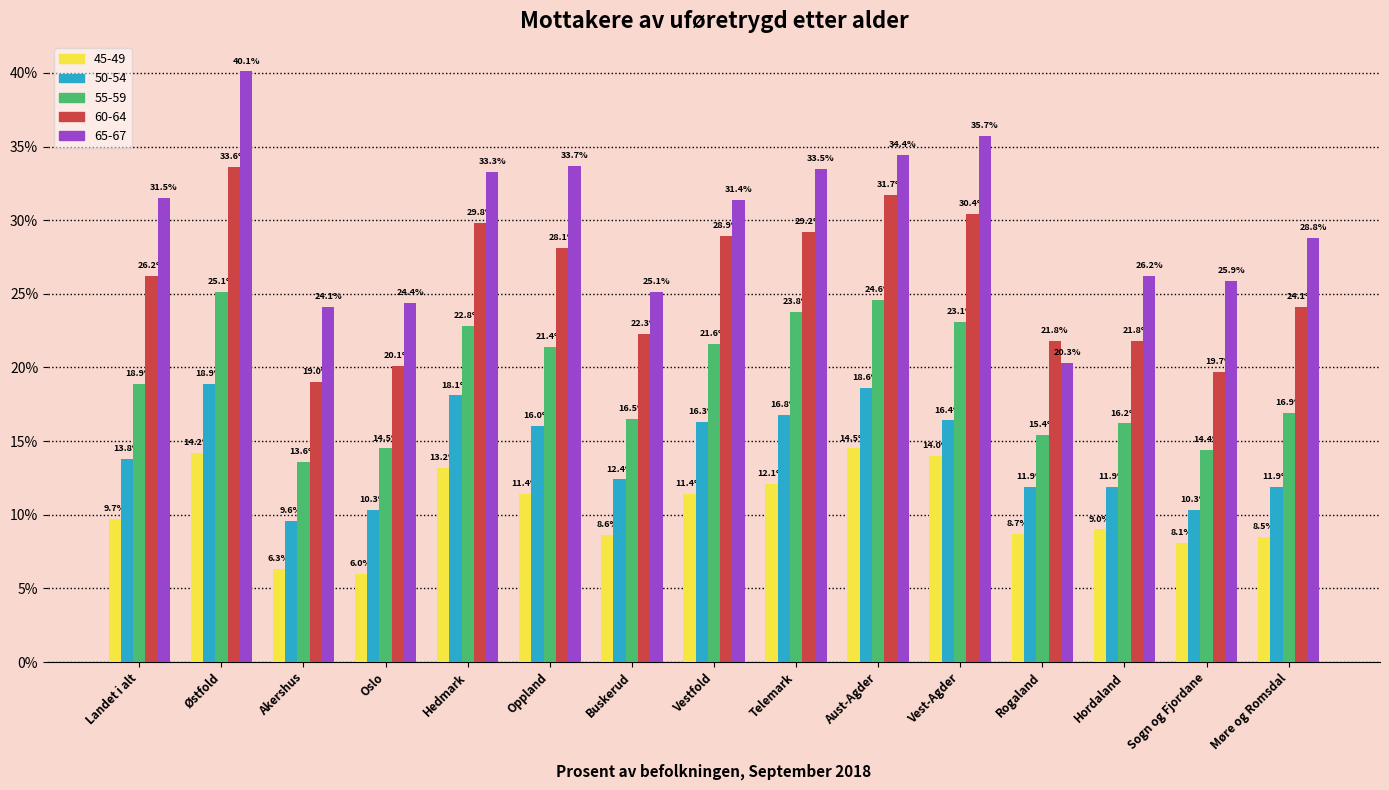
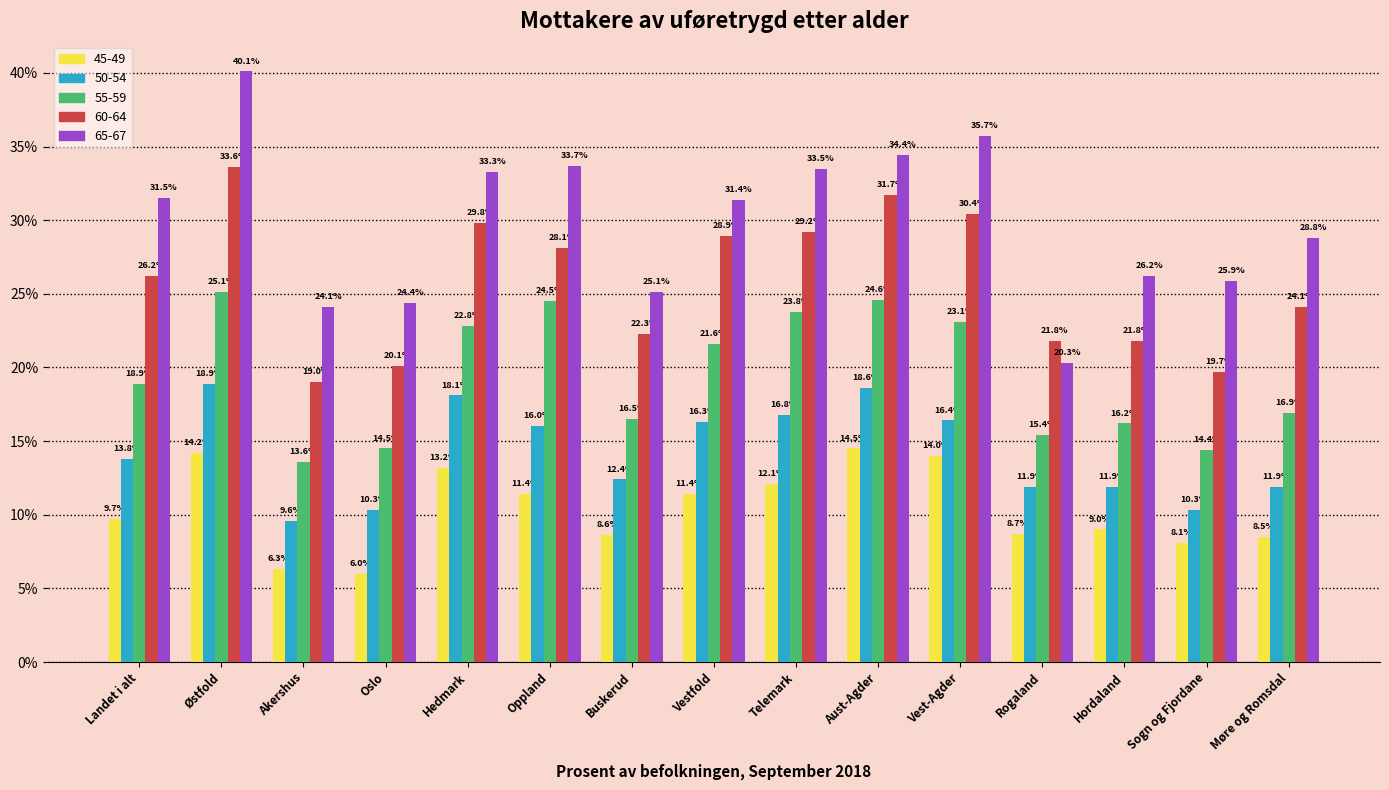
  {
    "45-49": {
      "Landet i alt": "9.7%",
      "Østfold": "14.2%",
      "Akershus": "6.3%",
      "Oslo": "6.0%",
      "Hedmark": "13.2%",
      "Oppland": "11.4%",
      "Buskerud": "8.6%",
      "Vestfold": "11.4%",
      "Telemark": "12.1%",
      "Aust-Agder": "14.5%",
      "Vest-Agder": "14.0%",
      "Rogaland": "8.7%",
      "Hordaland": "9.0%",
      "Sogn og Fjordane": "8.1%",
      "Møre og Romsdal": "8.5%"
    },
    "50-54": {
      "Landet i alt": "13.8%",
      "Østfold": "18.9%",
      "Akershus": "9.6%",
      "Oslo": "10.3%",
      "Hedmark": "18.1%",
      "Oppland": "16.0%",
      "Buskerud": "12.4%",
      "Vestfold": "16.3%",
      "Telemark": "16.8%",
      "Aust-Agder": "18.6%",
      "Vest-Agder": "16.4%",
      "Rogaland": "11.9%",
      "Hordaland": "11.9%",
      "Sogn og Fjordane": "10.3%",
      "Møre og Romsdal": "11.9%"
    },
    "55-59": {
      "Landet i alt": "18.9%",
      "Østfold": "25.1%",
      "Akershus": "13.6%",
      "Oslo": "14.5%",
      "Hedmark": "22.8%",
-     "Oppland": "21.4%",
+     "Oppland": "24.5%",
      "Buskerud": "16.5%",
      "Vestfold": "21.6%",
      "Telemark": "23.8%",
      "Aust-Agder": "24.6%",
      "Vest-Agder": "23.1%",
      "Rogaland": "15.4%",
      "Hordaland": "16.2%",
      "Sogn og Fjordane": "14.4%",
      "Møre og Romsdal": "16.9%"
    },
    "60-64": {
      "Landet i alt": "26.2%",
      "Østfold": "33.6%",
      "Akershus": "19.0%",
      "Oslo": "20.1%",
      "Hedmark": "29.8%",
      "Oppland": "28.1%",
      "Buskerud": "22.3%",
      "Vestfold": "28.9%",
      "Telemark": "29.2%",
      "Aust-Agder": "31.7%",
      "Vest-Agder": "30.4%",
      "Rogaland": "21.8%",
      "Hordaland": "21.8%",
      "Sogn og Fjordane": "19.7%",
      "Møre og Romsdal": "24.1%"
    },
    "65-67": {
      "Landet i alt": "31.5%",
      "Østfold": "40.1%",
      "Akershus": "24.1%",
      "Oslo": "24.4%",
      "Hedmark": "33.3%",
      "Oppland": "33.7%",
      "Buskerud": "25.1%",
      "Vestfold": "31.4%",
      "Telemark": "33.5%",
      "Aust-Agder": "34.4%",
      "Vest-Agder": "35.7%",
      "Rogaland": "20.3%",
      "Hordaland": "26.2%",
      "Sogn og Fjordane": "25.9%",
      "Møre og Romsdal": "28.8%"
    }
  }
